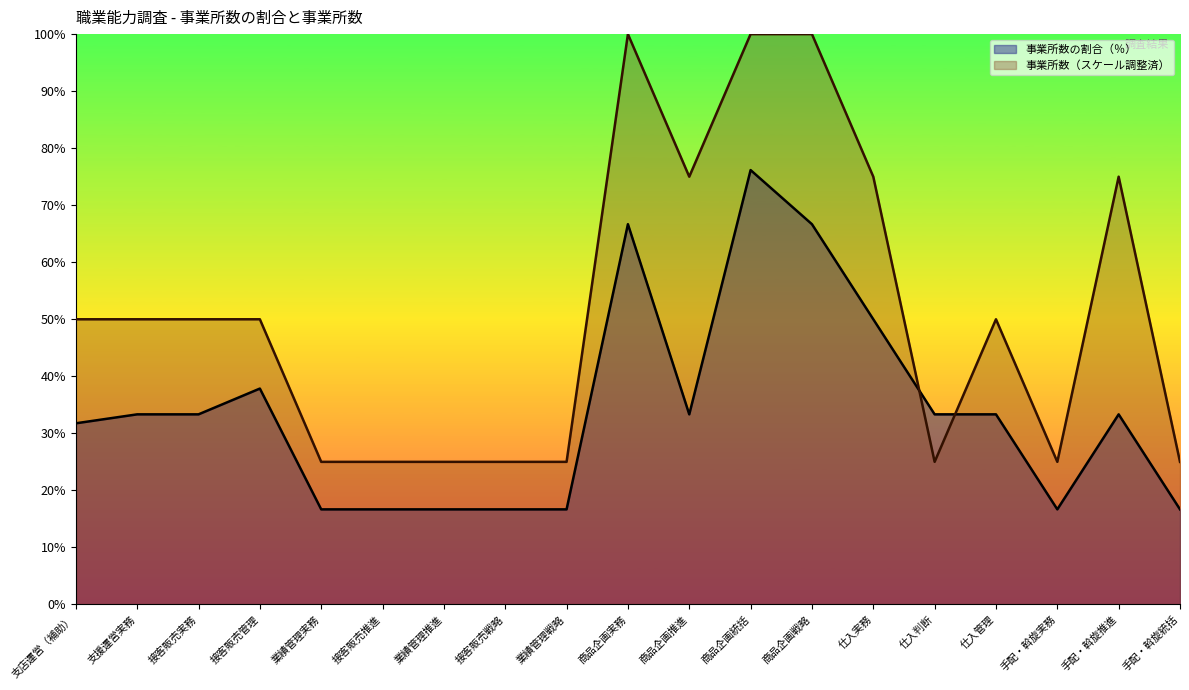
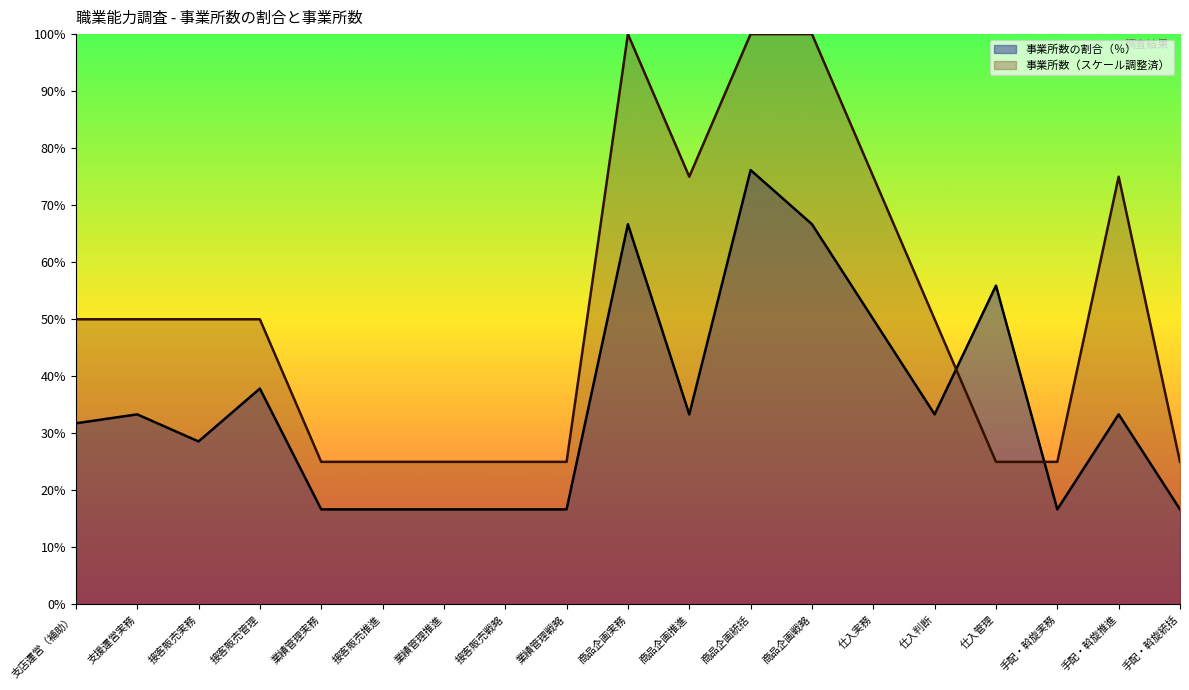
  {
    "事業所数の割合（％）": {
      "支店運営（補助）": "32%",
      "支援運営実務": "33%",
-     "接客販売実務": "33%",
+     "接客販売実務": "29%",
      "接客販売管理": "38%",
      "業績管理実務": "17%",
      "接客販売推進": "17%",
      "業績管理推進": "17%",
      "接客販売戦略": "17%",
      "業績管理戦略": "17%",
      "商品企画実務": "67%",
      "商品企画推進": "33%",
      "商品企画統括": "76%",
      "商品企画戦略": "67%",
      "仕入実務": "50%",
      "仕入判断": "33%",
-     "仕入管理": "33%",
+     "仕入管理": "56%",
      "手配・斡旋実務": "17%",
      "手配・斡旋推進": "33%",
      "手配・斡旋統括": "17%"
    },
    "事業所数（スケール調整済）": {
      "支店運営（補助）": "50%",
      "支援運営実務": "50%",
      "接客販売実務": "50%",
      "接客販売管理": "50%",
      "業績管理実務": "25%",
      "接客販売推進": "25%",
      "業績管理推進": "25%",
      "接客販売戦略": "25%",
      "業績管理戦略": "25%",
      "商品企画実務": "100%",
      "商品企画推進": "75%",
      "商品企画統括": "100%",
      "商品企画戦略": "100%",
      "仕入実務": "75%",
-     "仕入判断": "25%",
-     "仕入管理": "50%",
+     "仕入判断": "50%",
+     "仕入管理": "25%",
      "手配・斡旋実務": "25%",
      "手配・斡旋推進": "75%",
      "手配・斡旋統括": "25%"
    }
  }
